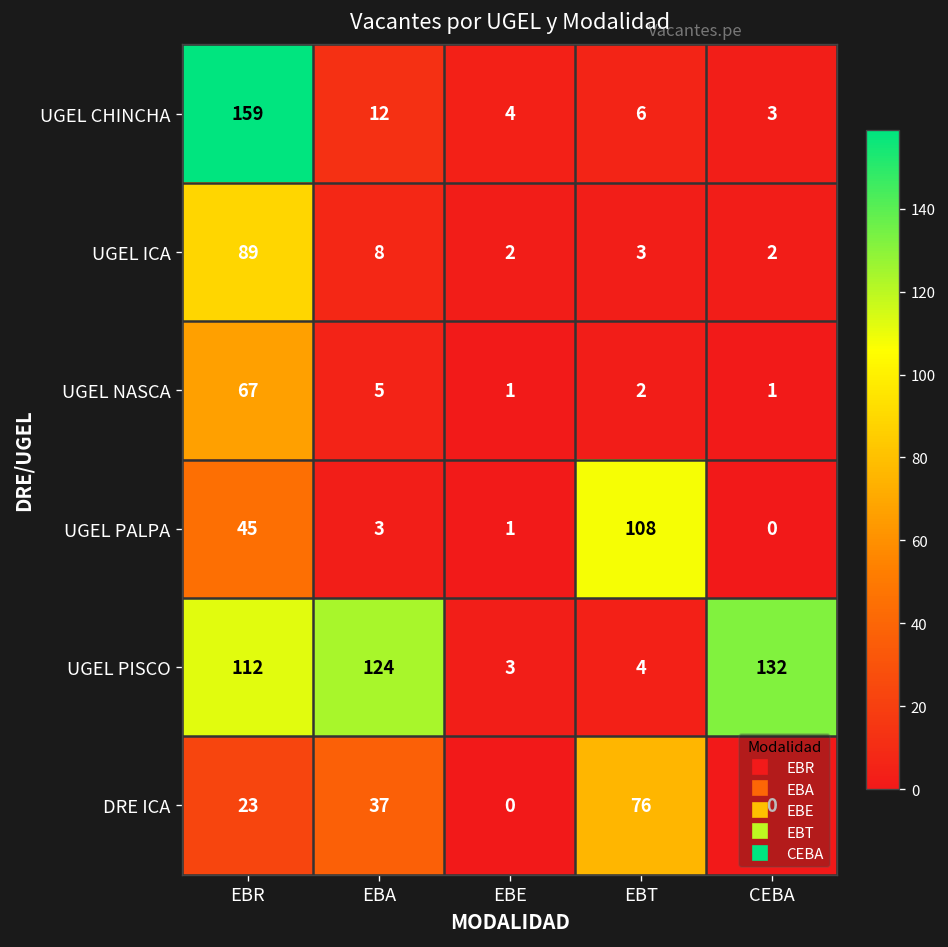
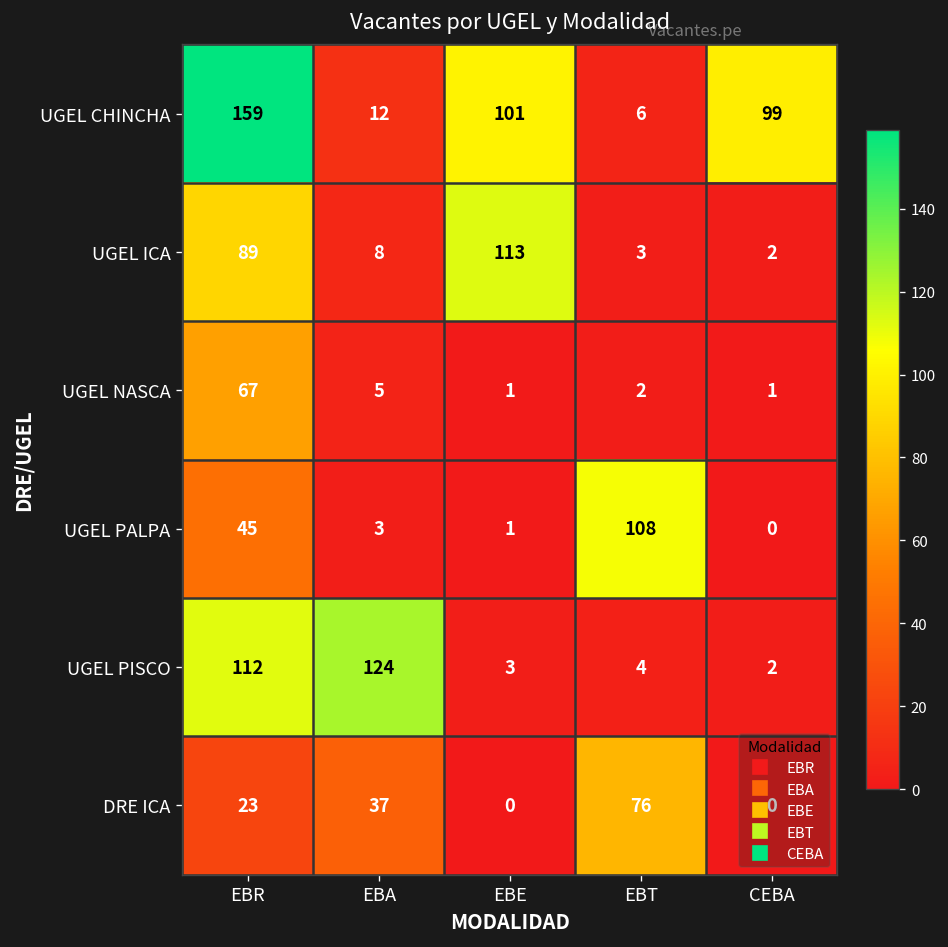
  {
    "UGEL CHINCHA": {
      "EBR": 159,
      "EBA": 12,
-     "EBE": 4,
+     "EBE": 101,
      "EBT": 6,
-     "CEBA": 3
+     "CEBA": 99
    },
    "UGEL ICA": {
      "EBR": 89,
      "EBA": 8,
-     "EBE": 2,
+     "EBE": 113,
      "EBT": 3,
      "CEBA": 2
    },
    "UGEL NASCA": {
      "EBR": 67,
      "EBA": 5,
      "EBE": 1,
      "EBT": 2,
      "CEBA": 1
    },
    "UGEL PALPA": {
      "EBR": 45,
      "EBA": 3,
      "EBE": 1,
      "EBT": 108,
      "CEBA": 0
    },
    "UGEL PISCO": {
      "EBR": 112,
      "EBA": 124,
      "EBE": 3,
      "EBT": 4,
-     "CEBA": 132
+     "CEBA": 2
    },
    "DRE ICA": {
      "EBR": 23,
      "EBA": 37,
      "EBE": 0,
      "EBT": 76
    }
  }
